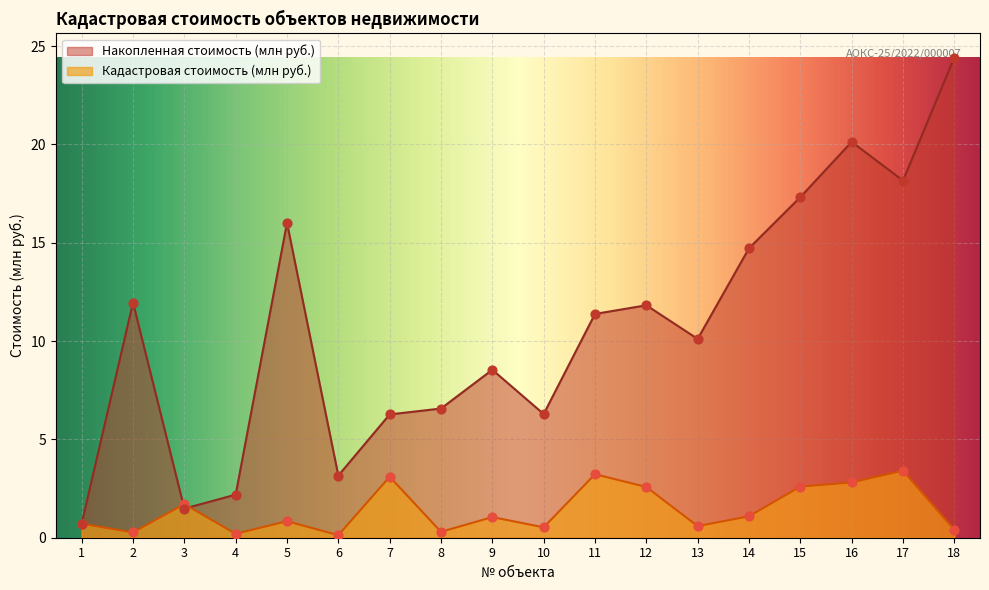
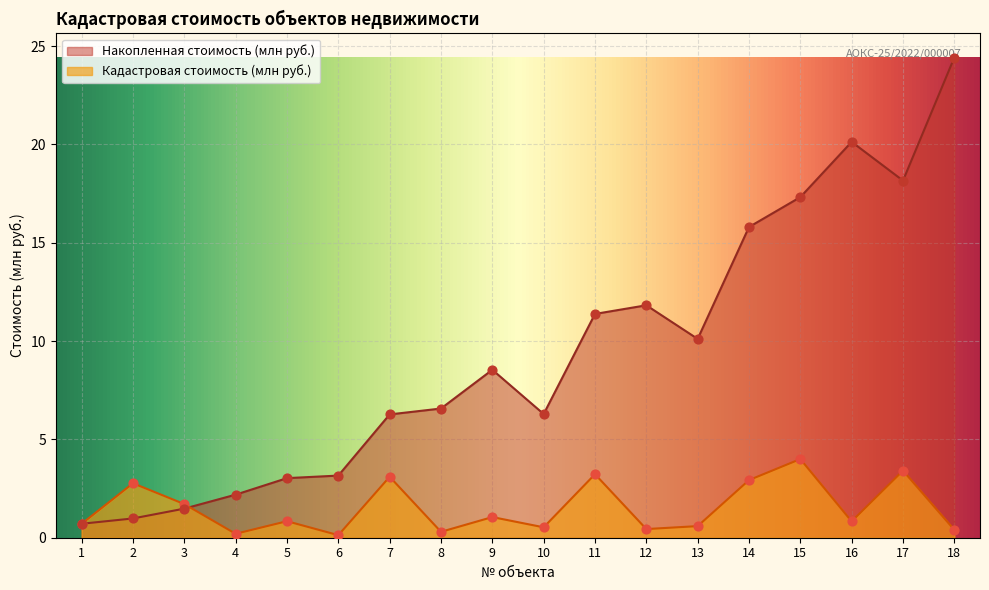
  {
    "Накопленная стоимость (млн руб.)": {
-     "2": 12.0,
+     "2": 1.0,
      "3": 1.5,
      "4": 2.2,
-     "5": 16.0,
+     "5": 3.0,
      "6": 3.2,
      "7": 6.3,
      "8": 6.6,
      "9": 8.5,
      "10": 6.3,
      "11": 11.4,
      "12": 11.8,
      "13": 10.1,
-     "14": 14.7,
+     "14": 15.8,
      "15": 17.3,
      "16": 20.1,
      "17": 18.2
    },
    "Кадастровая стоимость (млн руб.)": {
-     "2": 0.3,
+     "2": 2.8,
      "3": 1.7,
      "4": 0.2,
      "5": 0.8,
      "6": 0.1,
      "7": 3.1,
      "8": 0.3,
      "9": 1.1,
      "10": 0.5,
      "11": 3.2,
-     "12": 2.6,
+     "12": 0.4,
      "13": 0.6,
-     "14": 1.1,
-     "15": 2.6,
-     "16": 2.8,
+     "14": 2.9,
+     "15": 4.0,
+     "16": 0.8,
      "17": 3.4,
      "18": 0.4
    }
  }
